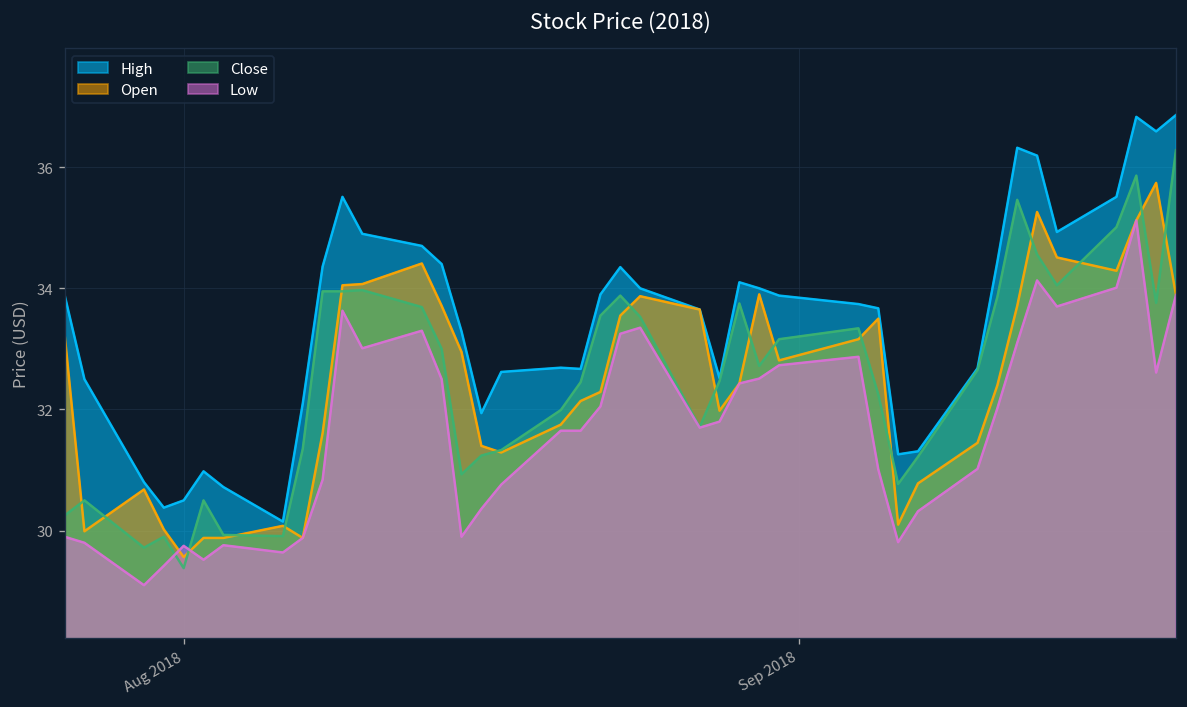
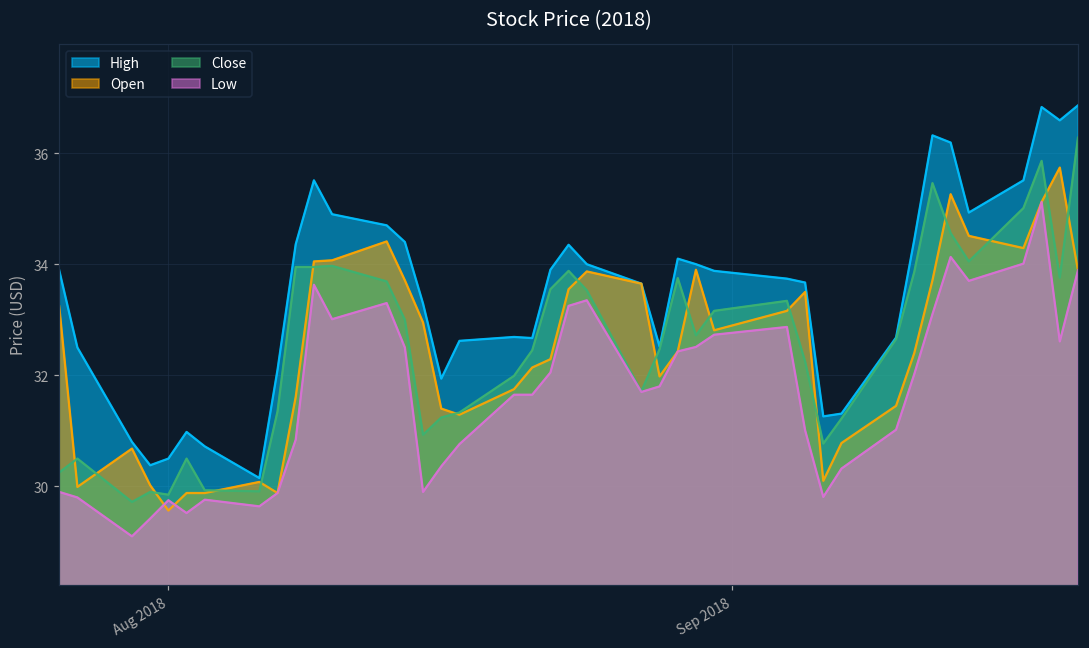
  {
    "High": {
      "Aug 2018": 30.5
    },
    "Open": {
      "Aug 2018": 29.6
    },
    "Close": {
-     "Aug 2018": 29.4
+     "Aug 2018": 29.9
    },
    "Low": {
      "Aug 2018": 29.8
    }
  }
